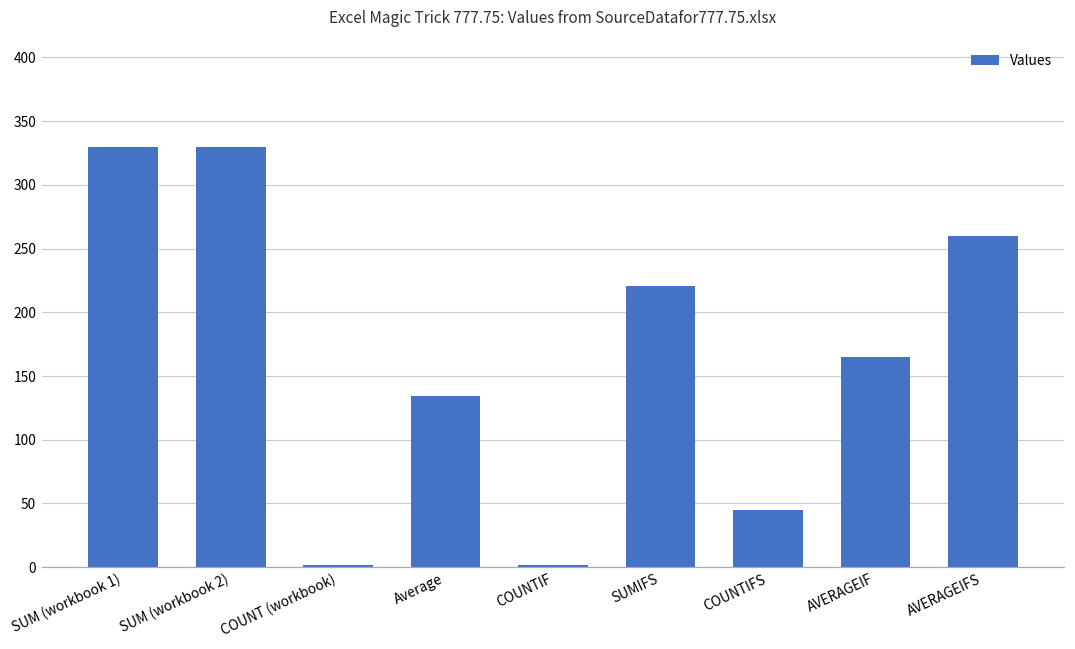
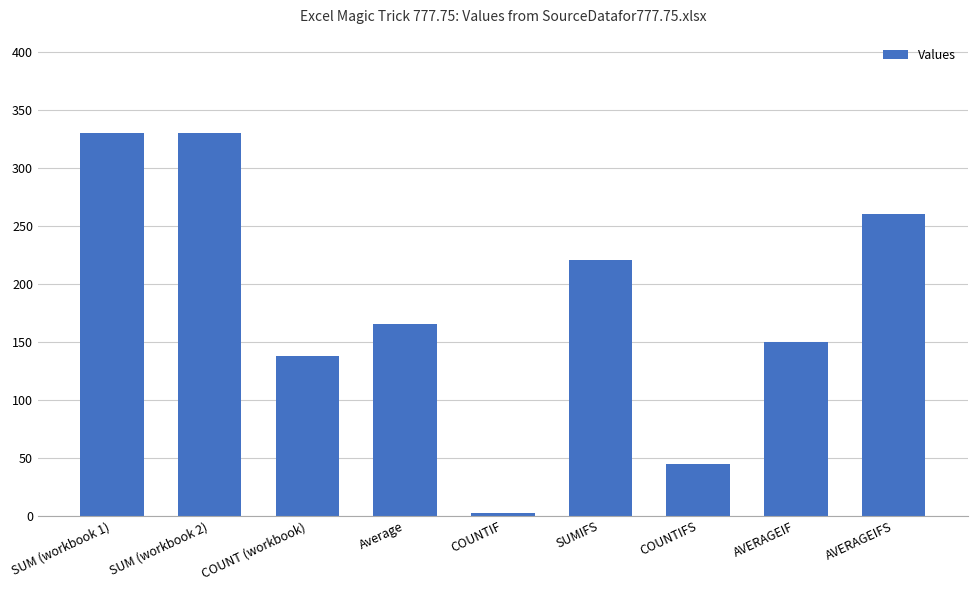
  {
    "SUM (workbook 1)": 330,
    "SUM (workbook 2)": 330,
-   "COUNT (workbook)": 2,
-   "Average": 134,
+   "COUNT (workbook)": 138,
+   "Average": 165,
    "SUMIFS": 221,
    "COUNTIFS": 45,
-   "AVERAGEIF": 165,
+   "AVERAGEIF": 150,
    "AVERAGEIFS": 260
  }
